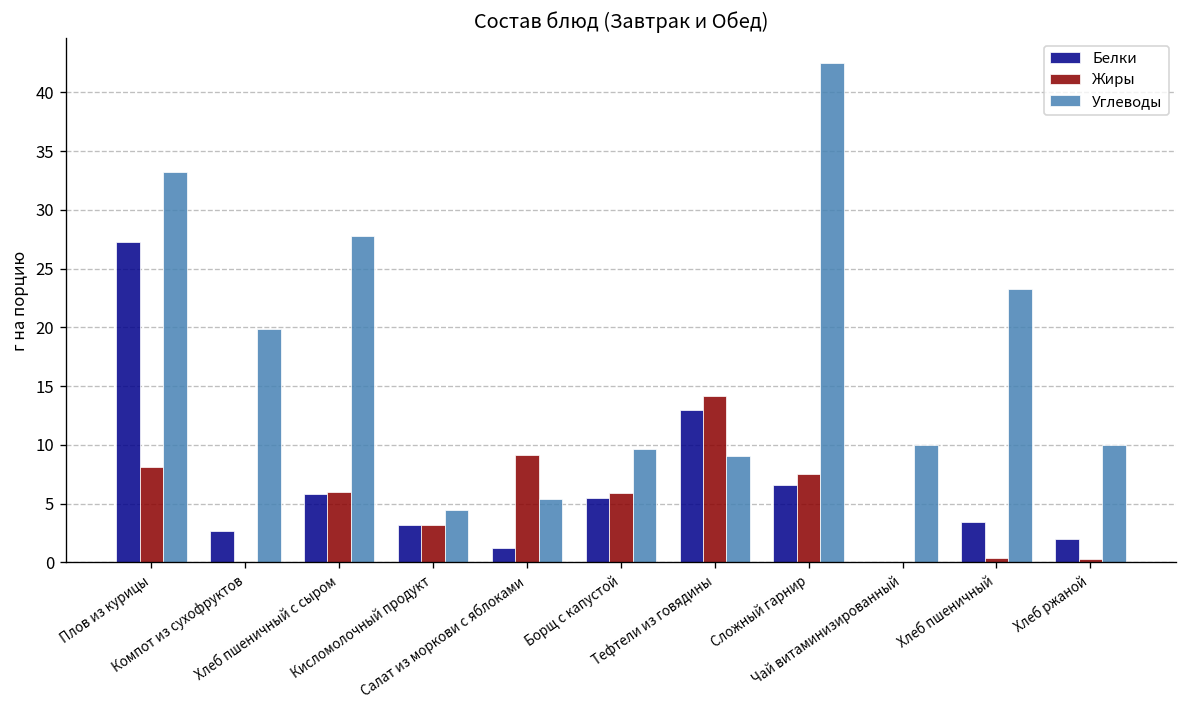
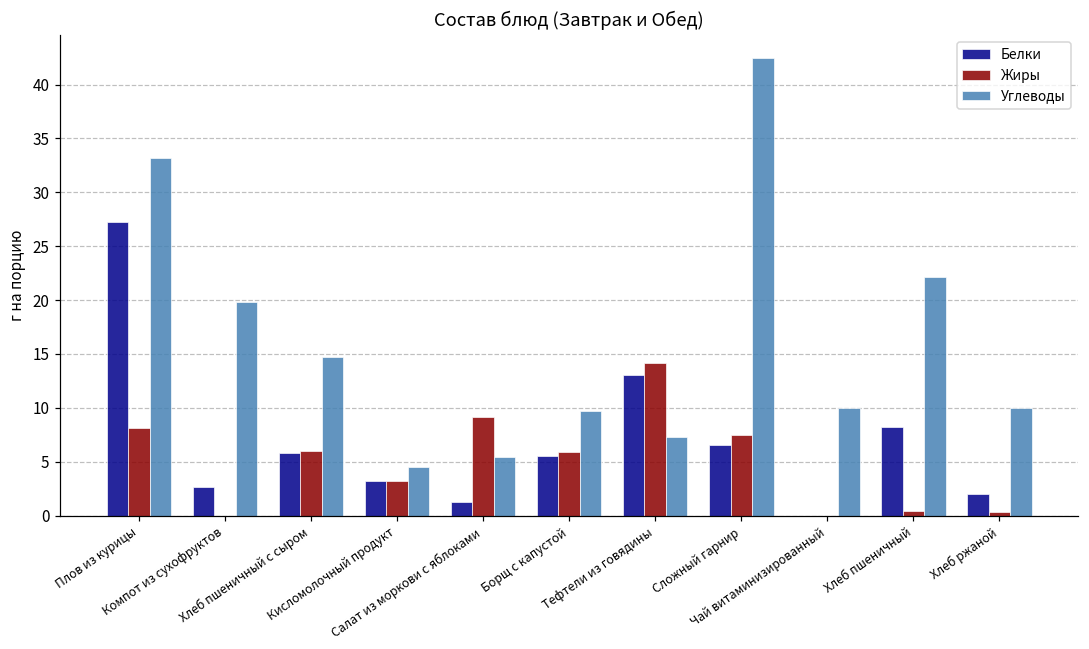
  {
    "Белки": {
      "Плов из курицы": 27,
      "Компот из сухофруктов": 3,
      "Хлеб пшеничный с сыром": 6,
      "Кисломолочный продукт": 3,
      "Салат из моркови с яблоками": 1,
      "Борщ с капустой": 6,
      "Тефтели из говядины": 13,
      "Сложный гарнир": 7,
      "Чай витаминизированный": 0,
-     "Хлеб пшеничный": 3,
+     "Хлеб пшеничный": 8,
      "Хлеб ржаной": 2
    },
    "Жиры": {
      "Плов из курицы": 8,
      "Компот из сухофруктов": 0,
      "Хлеб пшеничный с сыром": 6,
      "Кисломолочный продукт": 3,
      "Салат из моркови с яблоками": 9,
      "Борщ с капустой": 6,
      "Тефтели из говядины": 14,
      "Сложный гарнир": 8,
      "Чай витаминизированный": 0,
      "Хлеб пшеничный": 0,
      "Хлеб ржаной": 0
    },
    "Углеводы": {
      "Плов из курицы": 33,
      "Компот из сухофруктов": 20,
-     "Хлеб пшеничный с сыром": 28,
+     "Хлеб пшеничный с сыром": 15,
      "Кисломолочный продукт": 5,
      "Салат из моркови с яблоками": 5,
      "Борщ с капустой": 10,
-     "Тефтели из говядины": 9,
+     "Тефтели из говядины": 7,
      "Сложный гарнир": 42,
      "Чай витаминизированный": 10,
-     "Хлеб пшеничный": 23,
+     "Хлеб пшеничный": 22,
      "Хлеб ржаной": 10
    }
  }
